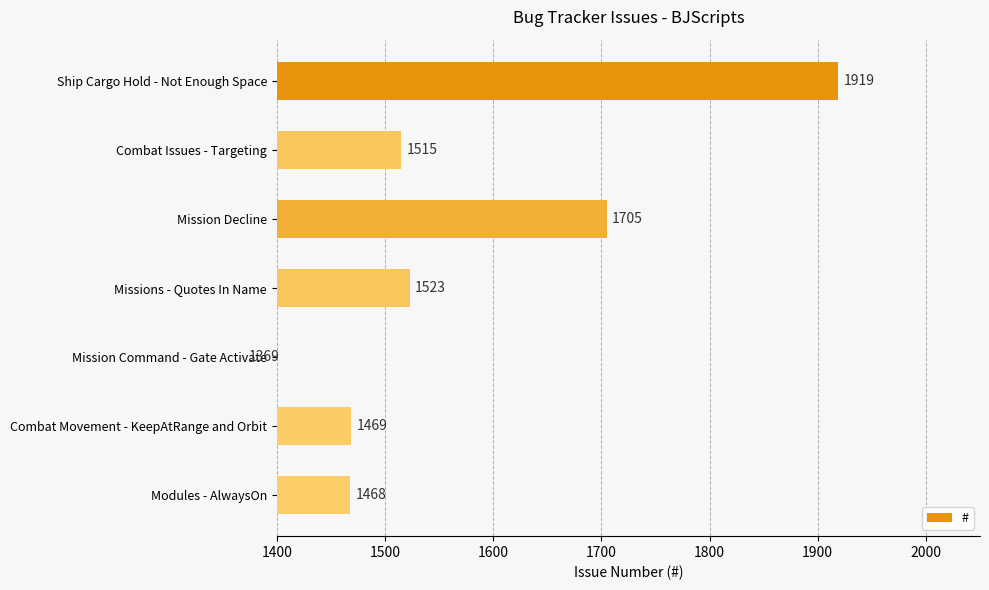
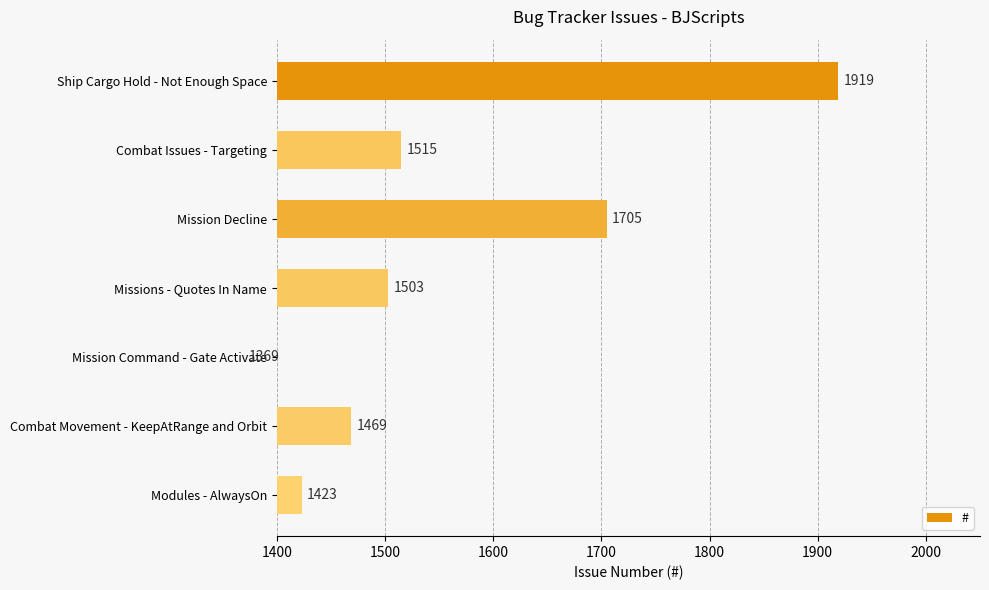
  {
    "Ship Cargo Hold - Not Enough Space": 1919,
    "Combat Issues - Targeting": 1515,
    "Mission Decline": 1705,
-   "Missions - Quotes In Name": 1523,
+   "Missions - Quotes In Name": 1503,
    "Combat Movement - KeepAtRange and Orbit": 1469,
-   "Modules - AlwaysOn": 1468
+   "Modules - AlwaysOn": 1423
  }
